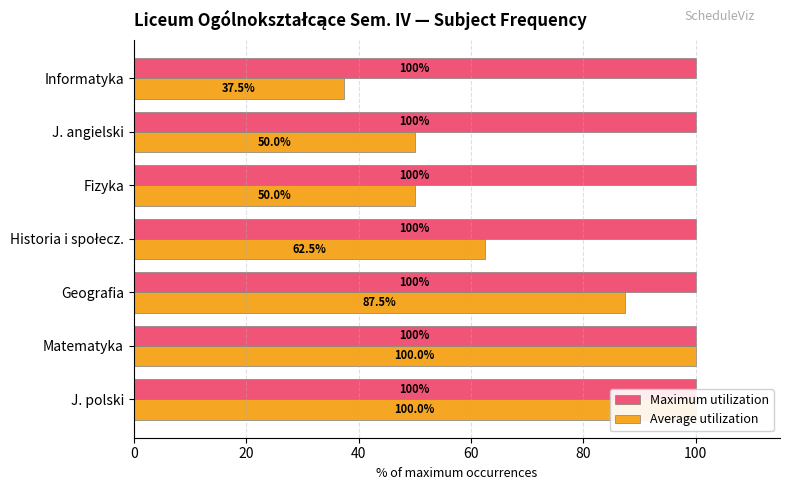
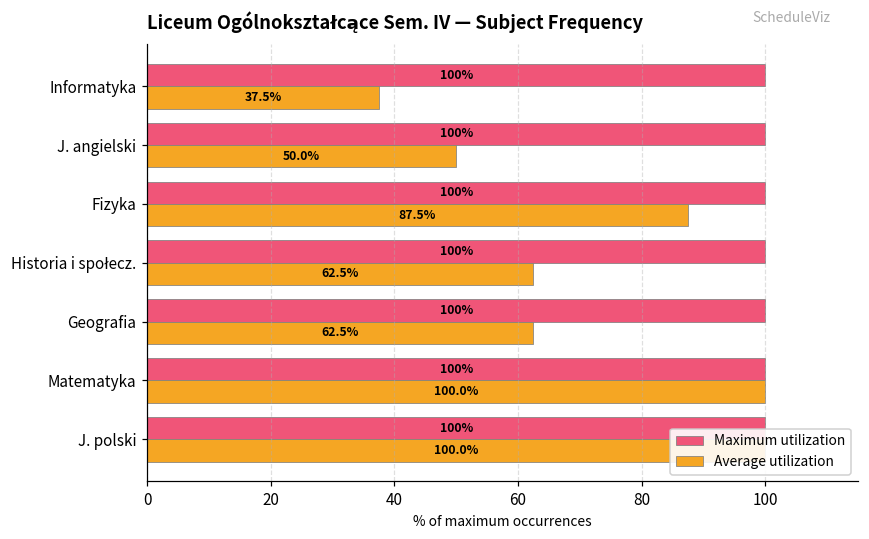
  {
    "Maximum utilization": {
      "Informatyka": "100%",
      "J. angielski": "100%",
      "Fizyka": "100%",
      "Historia i społecz.": "100%",
      "Geografia": "100%",
      "Matematyka": "100%",
      "J. polski": "100%"
    },
    "Average utilization": {
      "Informatyka": "37.5%",
      "J. angielski": "50.0%",
-     "Fizyka": "50.0%",
+     "Fizyka": "87.5%",
      "Historia i społecz.": "62.5%",
-     "Geografia": "87.5%",
+     "Geografia": "62.5%",
      "Matematyka": "100.0%"
    }
  }
